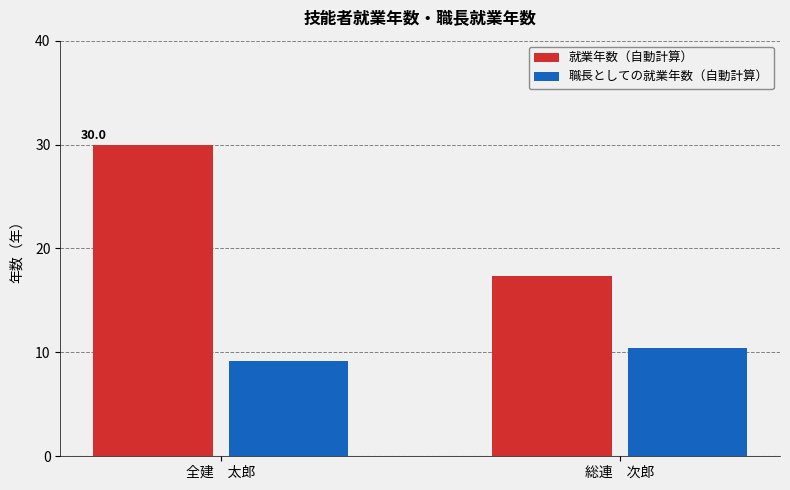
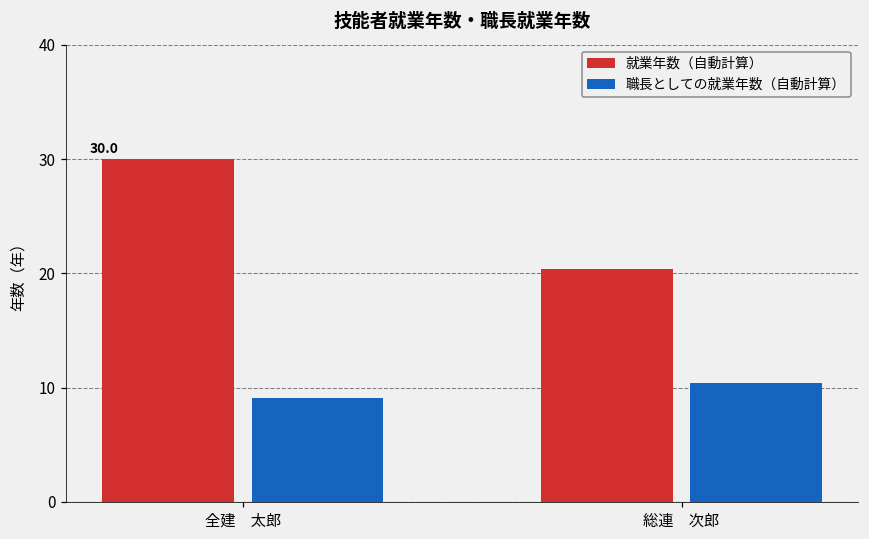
  {
    "就業年数（自動計算）": {
      "全建 太郎": 30.0,
-     "総連 次郎": 17.4
+     "総連 次郎": 20.4
    },
    "職長としての就業年数（自動計算）": {
      "全建 太郎": 9.1,
      "総連 次郎": 10.4
    }
  }
